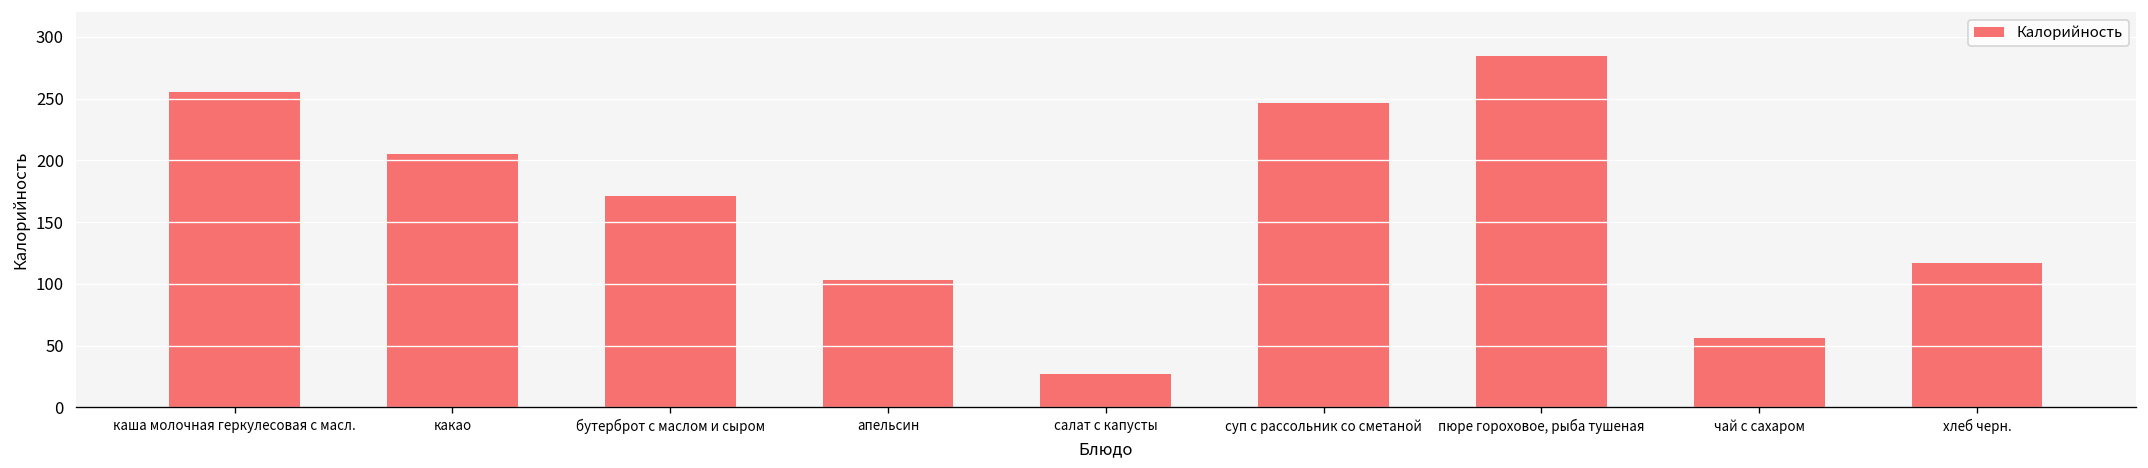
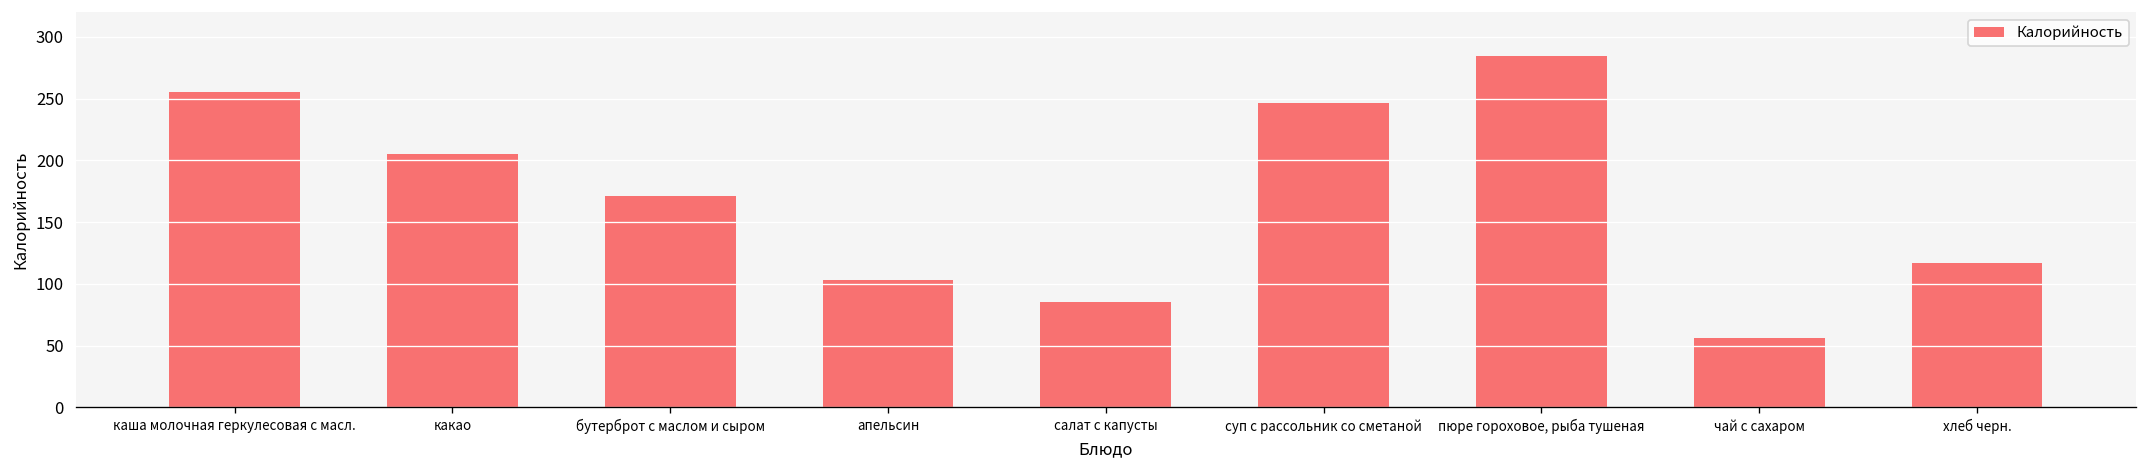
  {
    "каша молочная геркулесовая с масл.": 255,
    "какао": 205,
    "бутерброт с маслом и сыром": 171,
    "апельсин": 103,
-   "салат с капусты": 27,
+   "салат с капусты": 85,
    "суп с рассольник со сметаной": 246,
    "пюре гороховое, рыба тушеная": 284,
    "чай с сахаром": 56,
    "хлеб черн.": 117
  }
